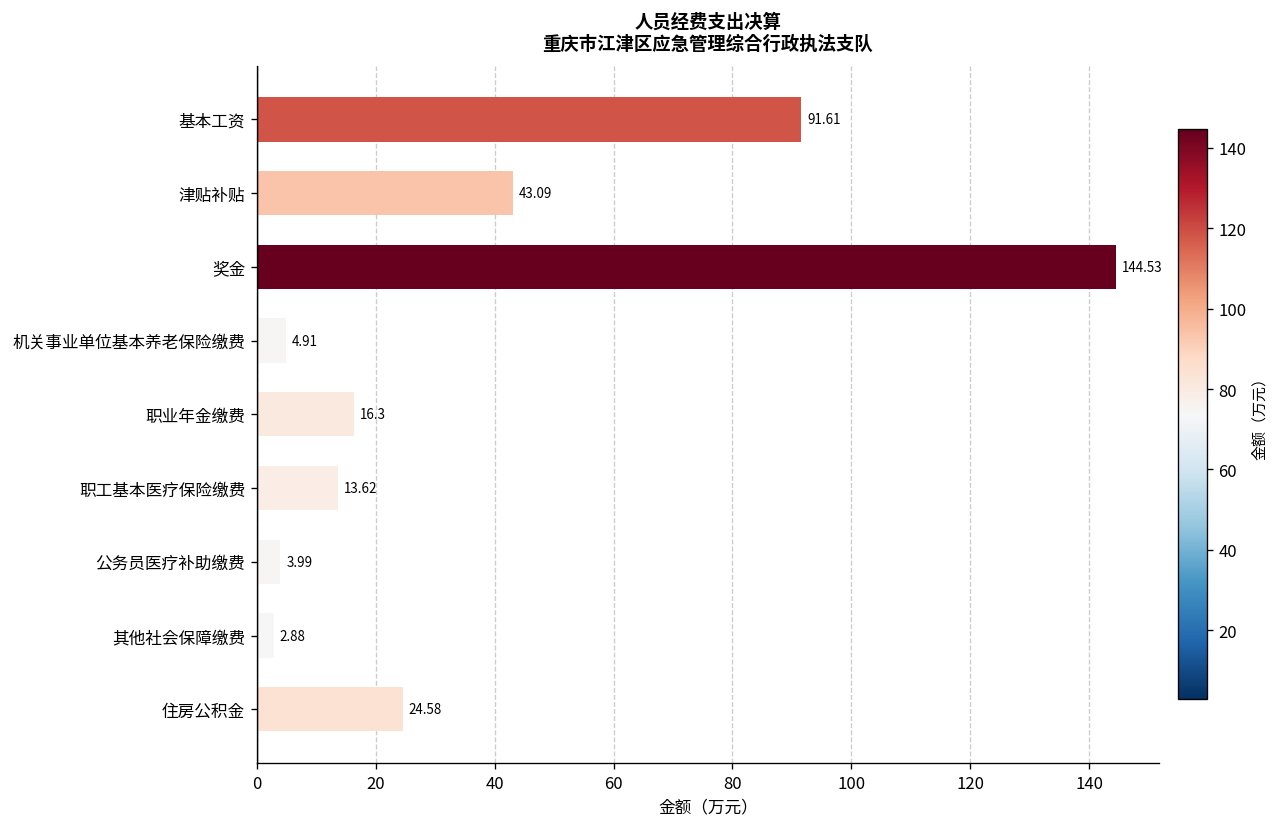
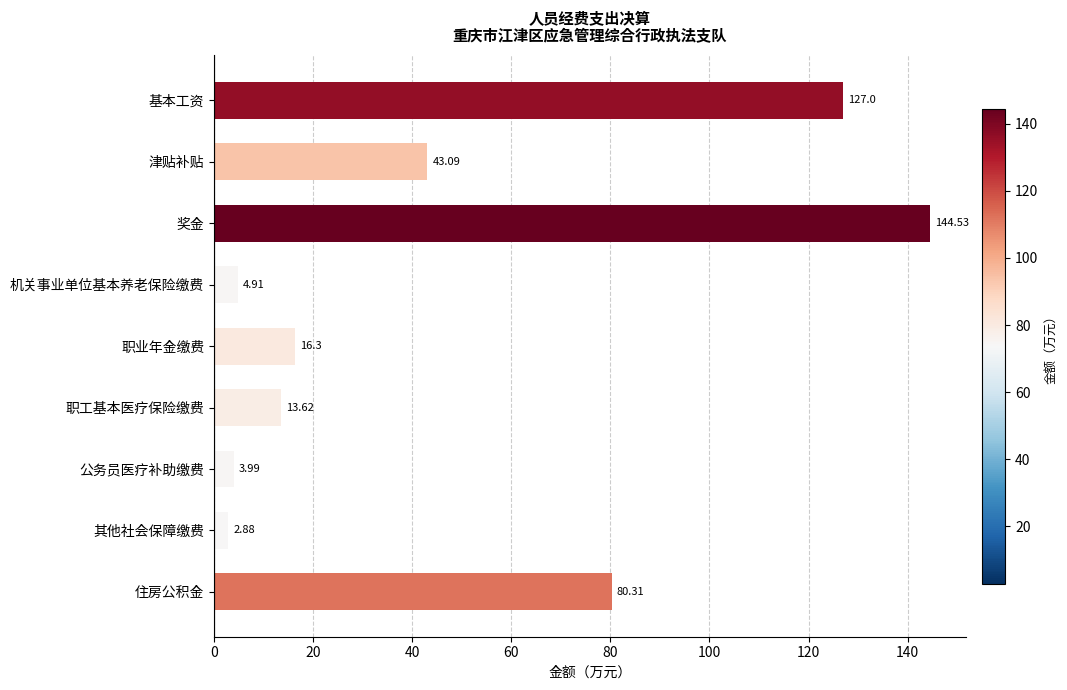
  {
-   "基本工资": 91.61,
+   "基本工资": 127.0,
    "津贴补贴": 43.09,
    "奖金": 144.53,
    "机关事业单位基本养老保险缴费": 4.91,
    "职业年金缴费": 16.3,
    "职工基本医疗保险缴费": 13.62,
    "公务员医疗补助缴费": 3.99,
    "其他社会保障缴费": 2.88,
-   "住房公积金": 24.58
+   "住房公积金": 80.31
  }
